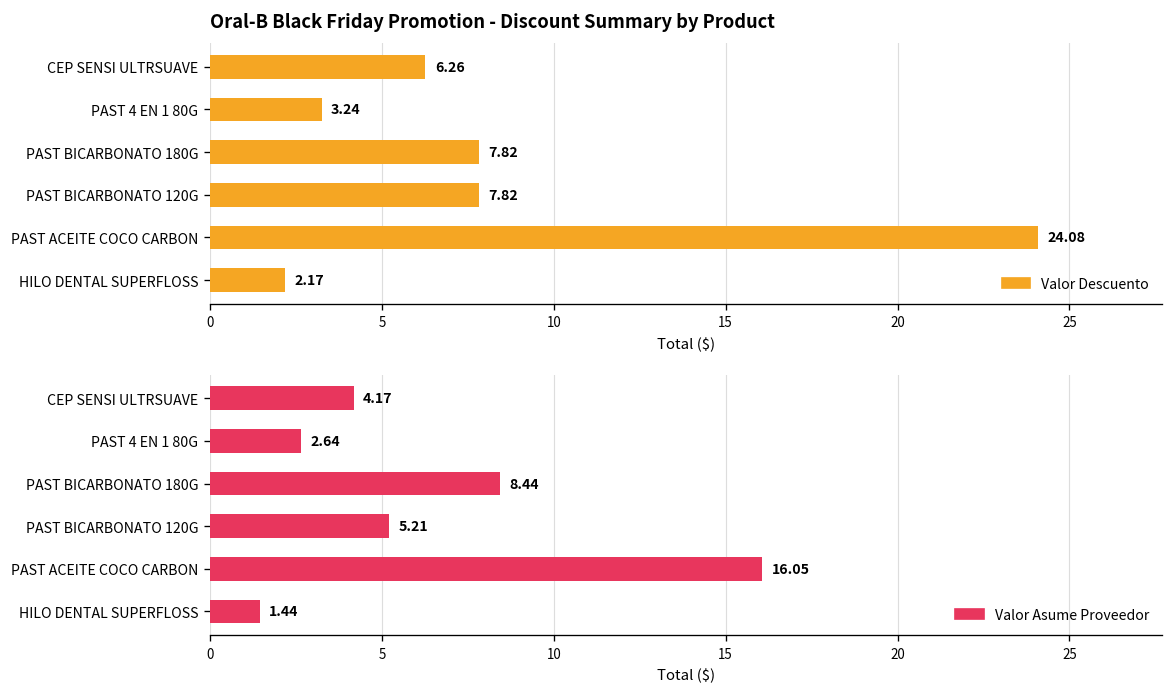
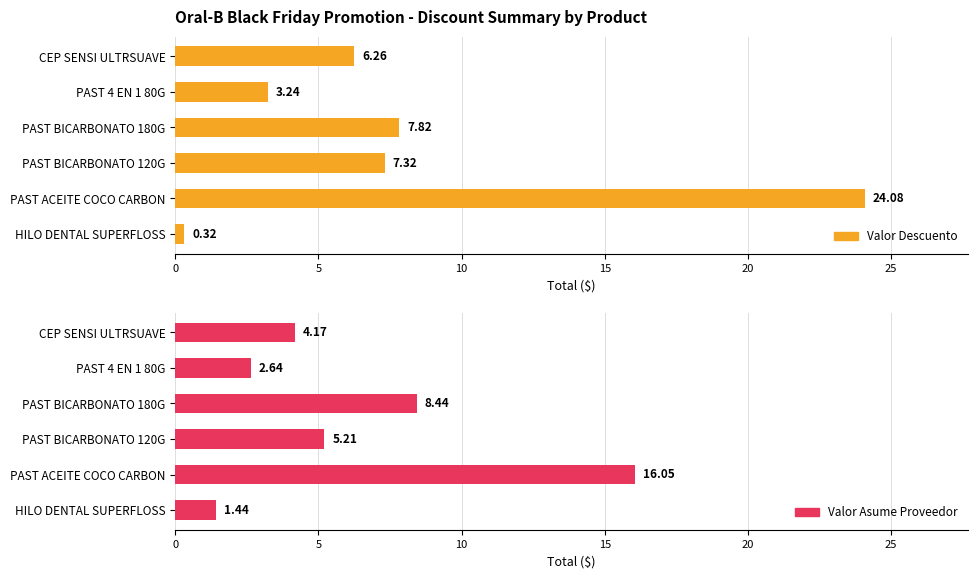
  {
    "Oral-B Black Friday Promotion - Discount Summary by Product": {
      "CEP SENSI ULTRSUAVE": 6.26,
      "PAST 4 EN 1 80G": 3.24,
      "PAST BICARBONATO 180G": 7.82,
-     "PAST BICARBONATO 120G": 7.82,
+     "PAST BICARBONATO 120G": 7.32,
      "PAST ACEITE COCO CARBON": 24.08,
-     "HILO DENTAL SUPERFLOSS": 2.17
+     "HILO DENTAL SUPERFLOSS": 0.32
    }
  }
